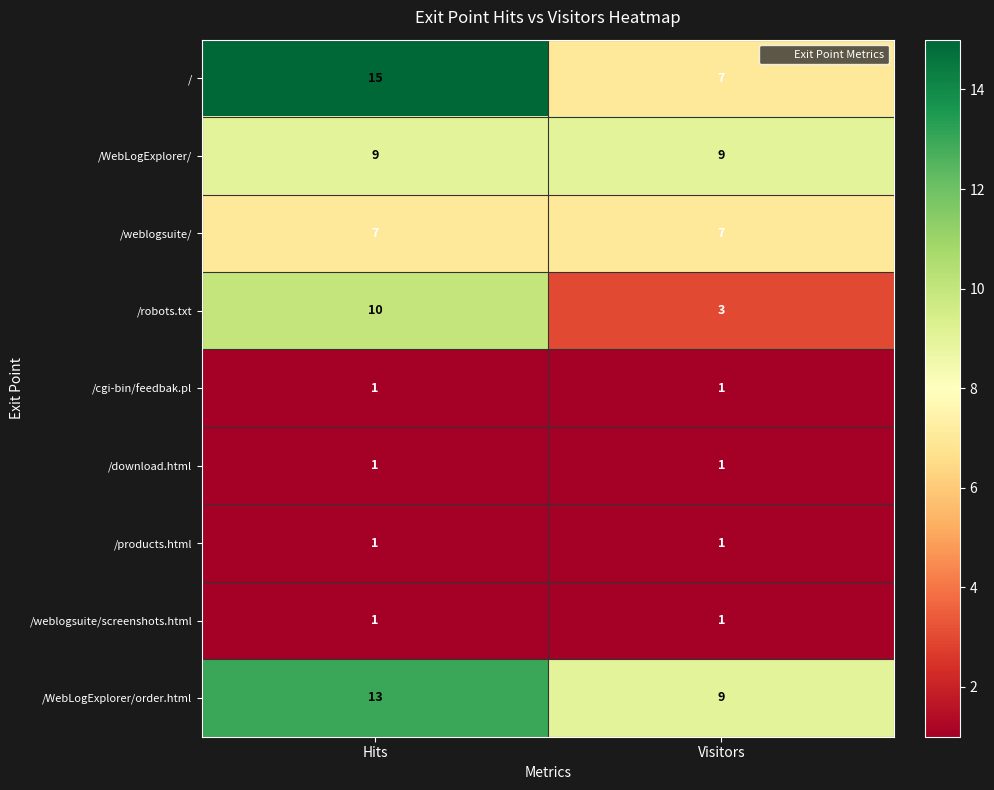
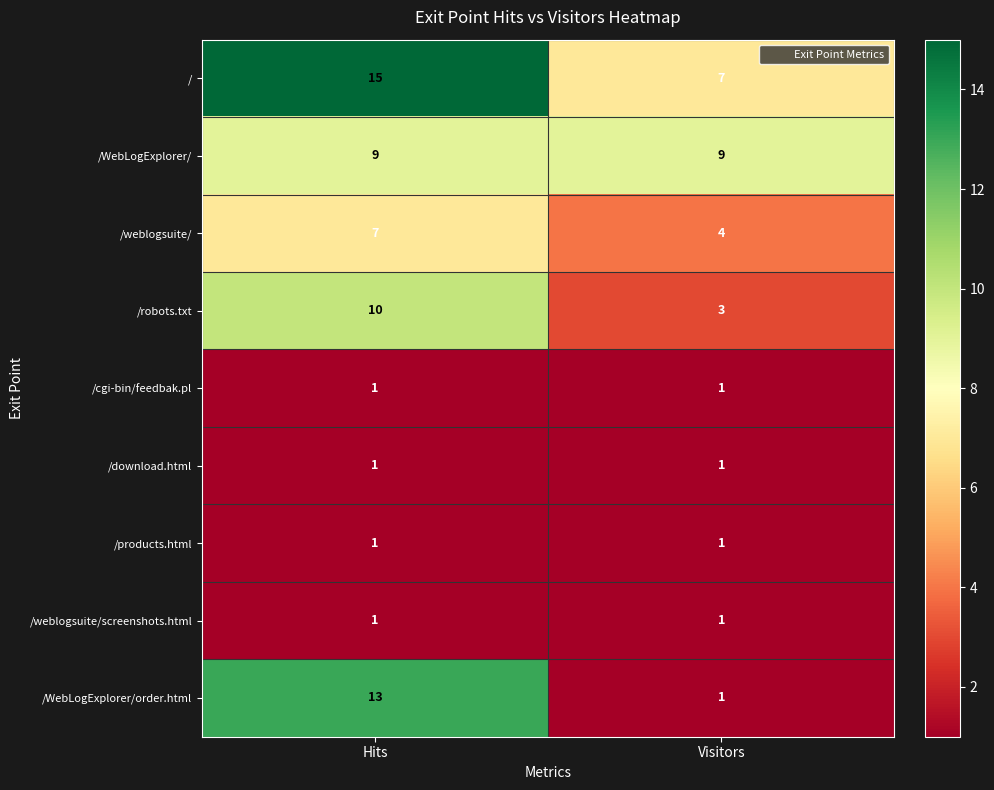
  {
    "/": {
      "Hits": 15,
      "Visitors": 7
    },
    "/WebLogExplorer/": {
      "Hits": 9,
      "Visitors": 9
    },
    "/weblogsuite/": {
      "Hits": 7,
-     "Visitors": 7
+     "Visitors": 4
    },
    "/robots.txt": {
      "Hits": 10,
      "Visitors": 3
    },
    "/cgi-bin/feedbak.pl": {
      "Hits": 1,
      "Visitors": 1
    },
    "/download.html": {
      "Hits": 1,
      "Visitors": 1
    },
    "/products.html": {
      "Hits": 1,
      "Visitors": 1
    },
    "/weblogsuite/screenshots.html": {
      "Hits": 1,
      "Visitors": 1
    },
    "/WebLogExplorer/order.html": {
      "Hits": 13,
-     "Visitors": 9
+     "Visitors": 1
    }
  }
